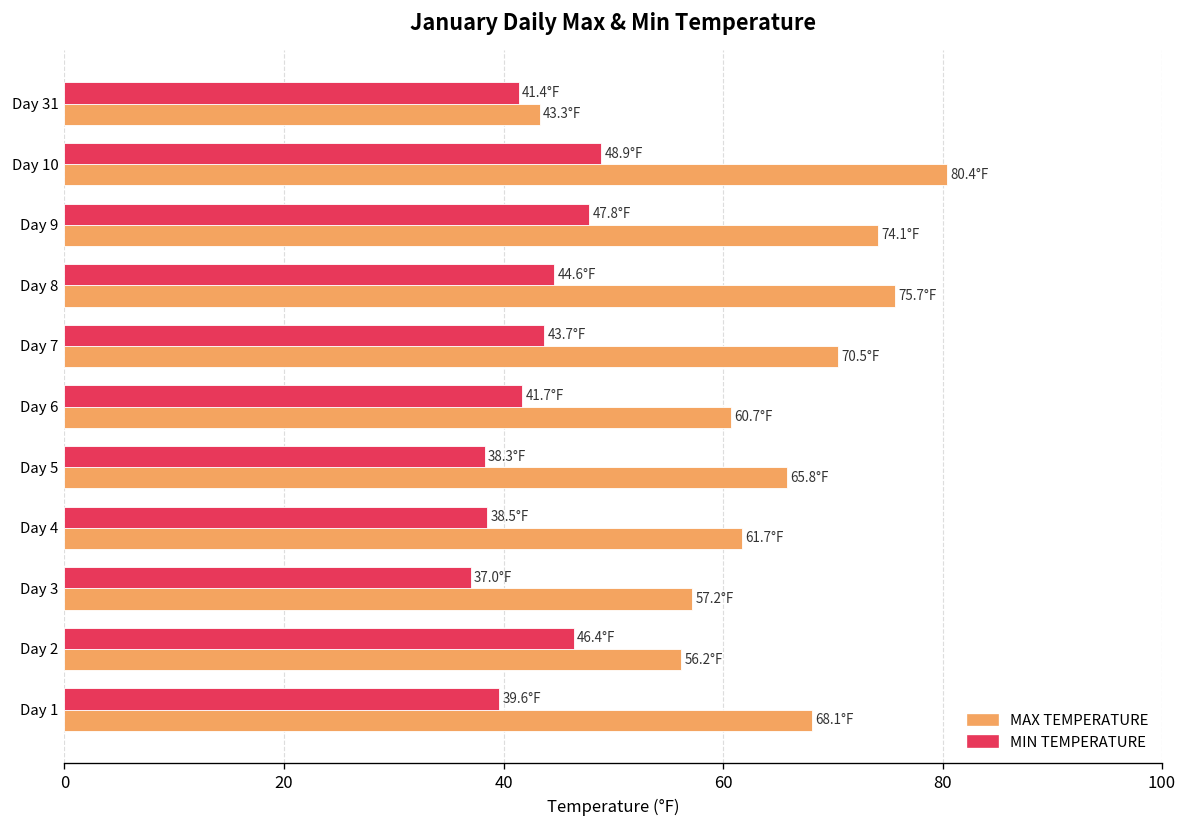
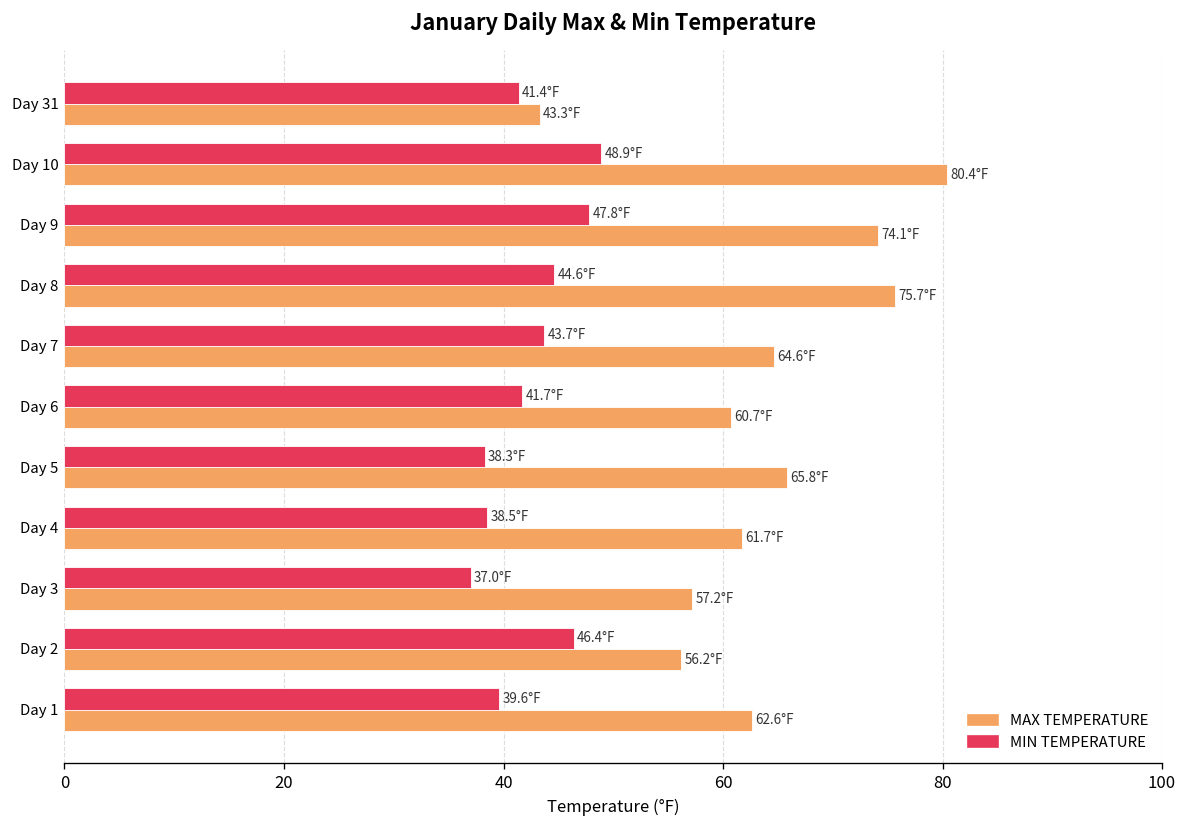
  {
    "MAX TEMPERATURE": {
      "Day 31": "43.3°F",
      "Day 10": "80.4°F",
      "Day 9": "74.1°F",
      "Day 8": "75.7°F",
-     "Day 7": "70.5°F",
+     "Day 7": "64.6°F",
      "Day 6": "60.7°F",
      "Day 5": "65.8°F",
      "Day 4": "61.7°F",
      "Day 3": "57.2°F",
      "Day 2": "56.2°F",
-     "Day 1": "68.1°F"
+     "Day 1": "62.6°F"
    },
    "MIN TEMPERATURE": {
      "Day 31": "41.4°F",
      "Day 10": "48.9°F",
      "Day 9": "47.8°F",
      "Day 8": "44.6°F",
      "Day 7": "43.7°F",
      "Day 6": "41.7°F",
      "Day 5": "38.3°F",
      "Day 4": "38.5°F",
      "Day 3": "37.0°F",
      "Day 2": "46.4°F",
      "Day 1": "39.6°F"
    }
  }
